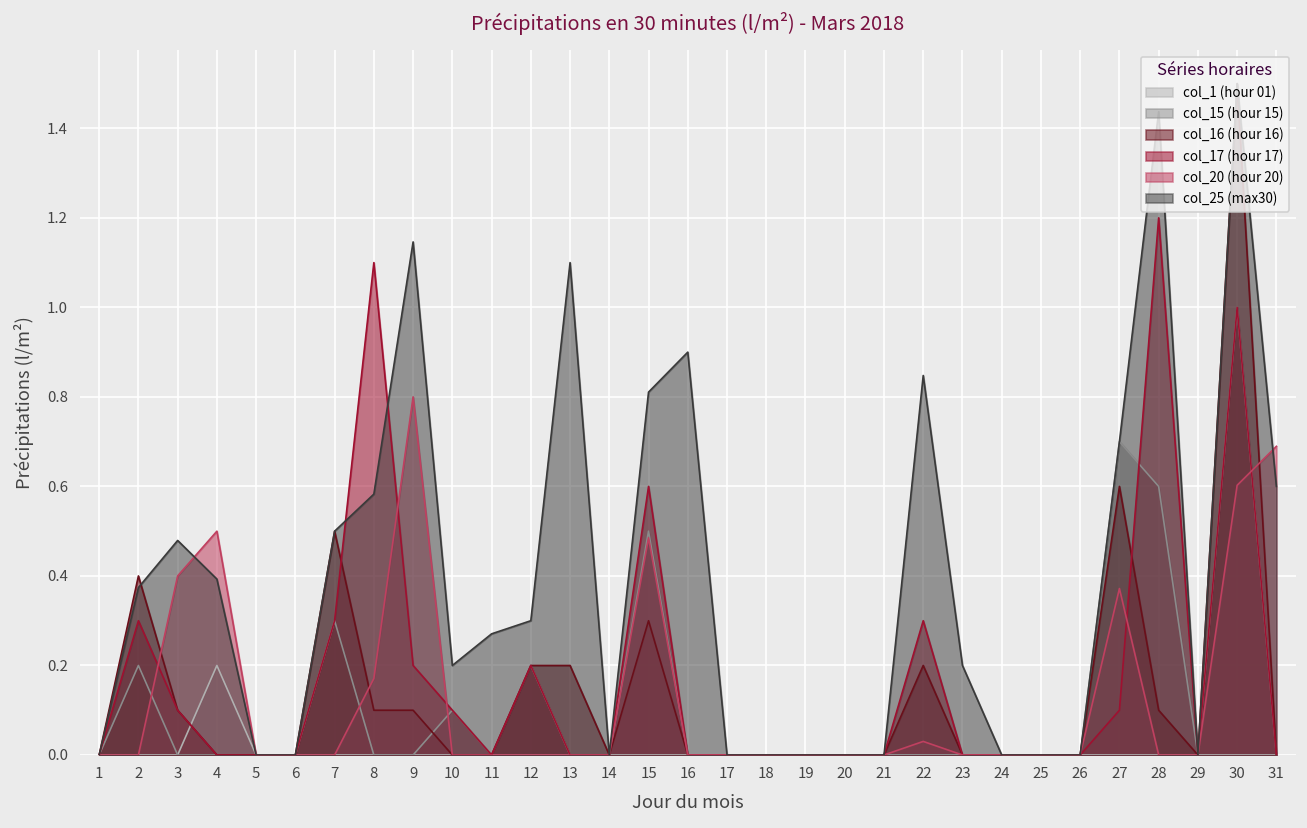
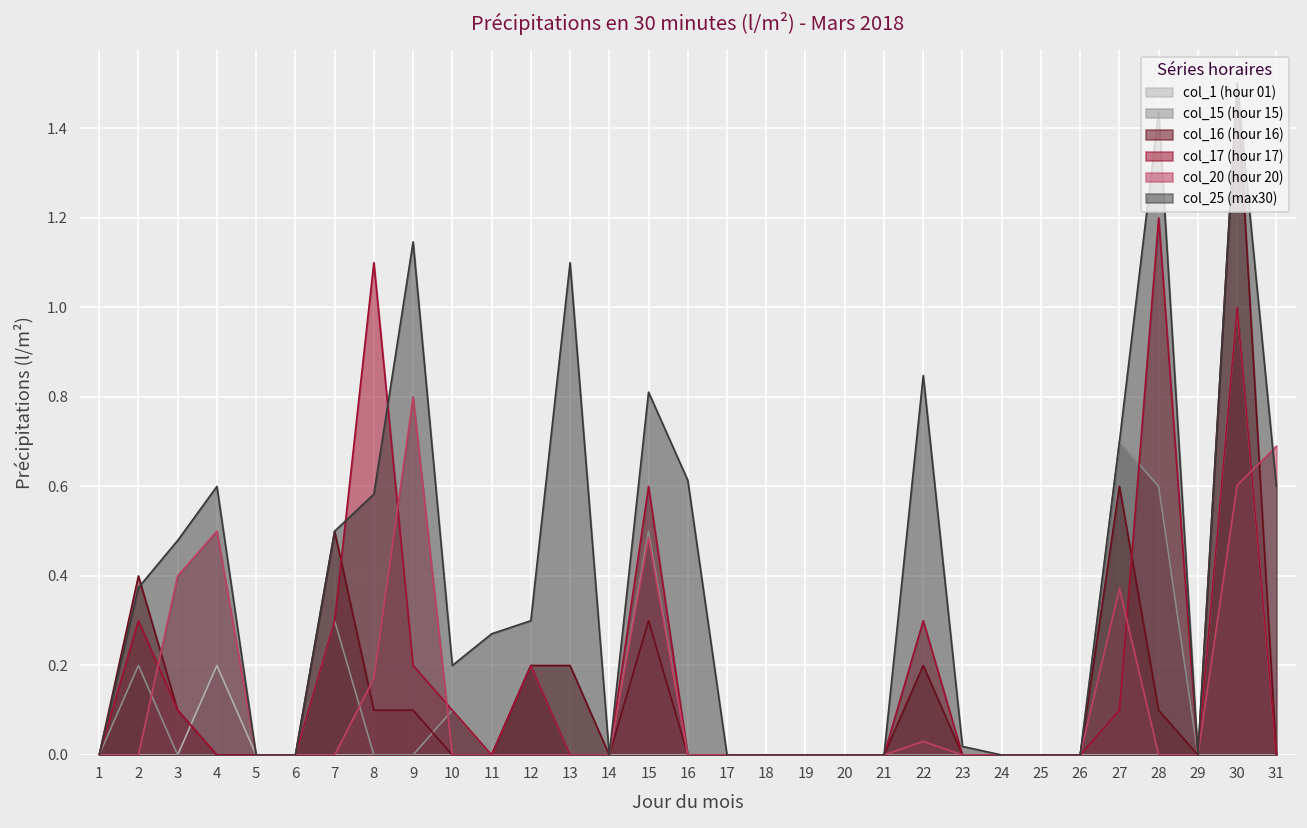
  {
    "col_20 (hour 20)": {
      "3": 0.40,
      "4": 0.50,
      "8": 0.17,
      "9": 0.80,
      "15": 0.49,
      "22": 0.03,
      "27": 0.37,
      "30": 0.60,
      "31": 0.69
    },
    "col_25 (max30)": {
      "2": 0.37,
      "3": 0.48,
-     "4": 0.39,
+     "4": 0.60,
      "8": 0.58,
      "9": 1.15,
      "10": 0.20,
      "11": 0.27,
      "12": 0.30,
      "13": 1.10,
      "15": 0.81,
-     "16": 0.90,
+     "16": 0.61,
      "22": 0.85,
-     "23": 0.20,
+     "23": 0.02,
      "31": 0.60
    }
  }
